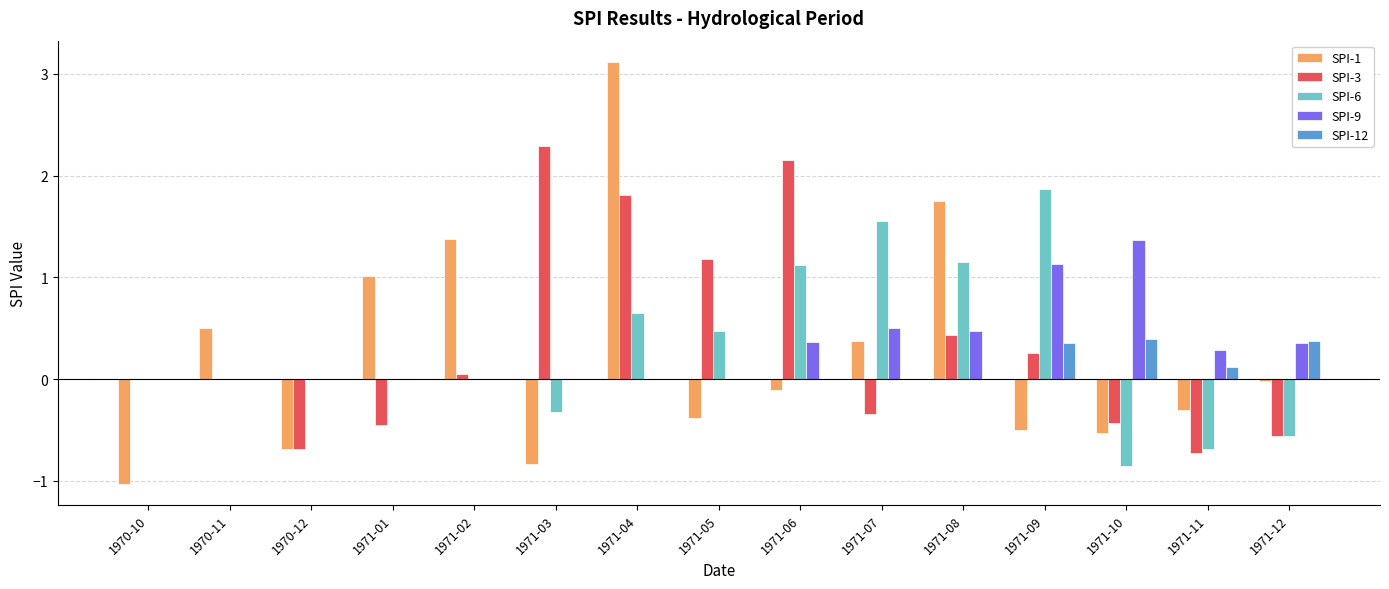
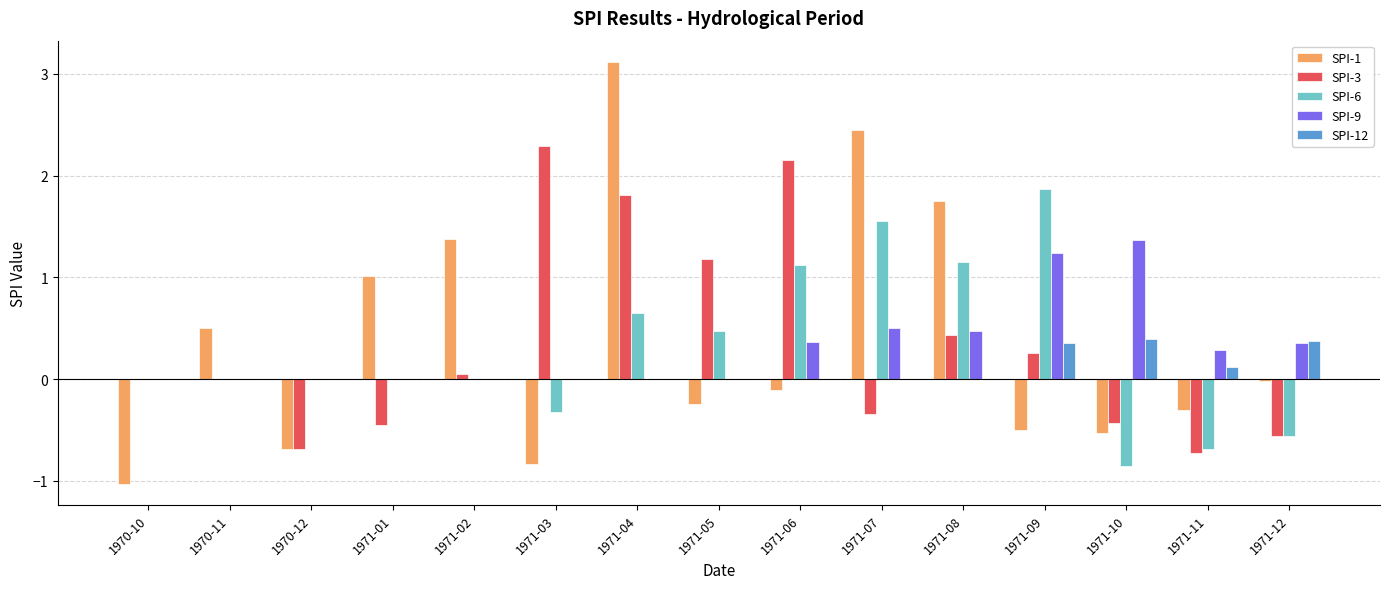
  {
    "SPI-1": {
      "1970-10": -1.03,
      "1970-11": 0.50,
      "1970-12": -0.69,
      "1971-01": 1.01,
      "1971-02": 1.38,
      "1971-03": -0.84,
      "1971-04": 3.12,
-     "1971-05": -0.38,
+     "1971-05": -0.25,
      "1971-06": -0.11,
-     "1971-07": 0.37,
+     "1971-07": 2.45,
      "1971-08": 1.75,
      "1971-09": -0.50,
      "1971-10": -0.53,
      "1971-11": -0.30
    },
    "SPI-3": {
      "1970-10": 0.00,
      "1970-11": 0.00,
      "1970-12": -0.69,
      "1971-01": -0.45,
      "1971-02": 0.05,
      "1971-03": 2.29,
      "1971-04": 1.81,
      "1971-05": 1.18,
      "1971-06": 2.15,
      "1971-07": -0.34,
      "1971-08": 0.43,
      "1971-09": 0.26,
      "1971-10": -0.43,
      "1971-11": -0.73,
      "1971-12": -0.56
    },
    "SPI-9": {
      "1970-10": 0.00,
      "1970-11": 0.00,
      "1970-12": 0.00,
      "1971-01": 0.00,
      "1971-02": 0.00,
      "1971-03": 0.00,
      "1971-04": 0.00,
      "1971-05": 0.00,
      "1971-06": 0.36,
      "1971-07": 0.50,
      "1971-08": 0.47,
-     "1971-09": 1.13,
+     "1971-09": 1.24,
      "1971-10": 1.37,
      "1971-11": 0.29,
      "1971-12": 0.35
    }
  }
